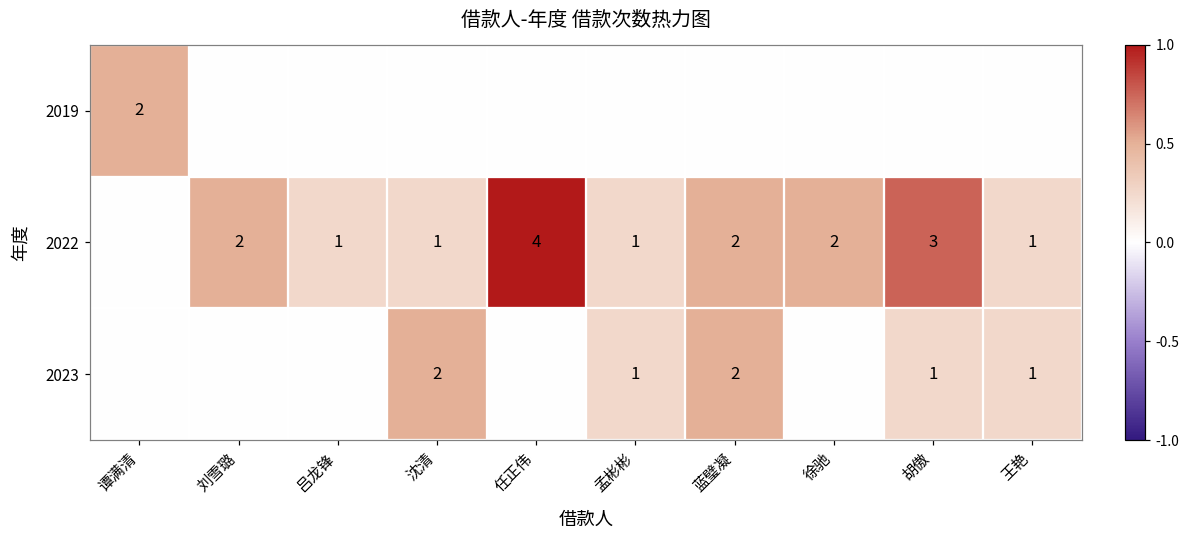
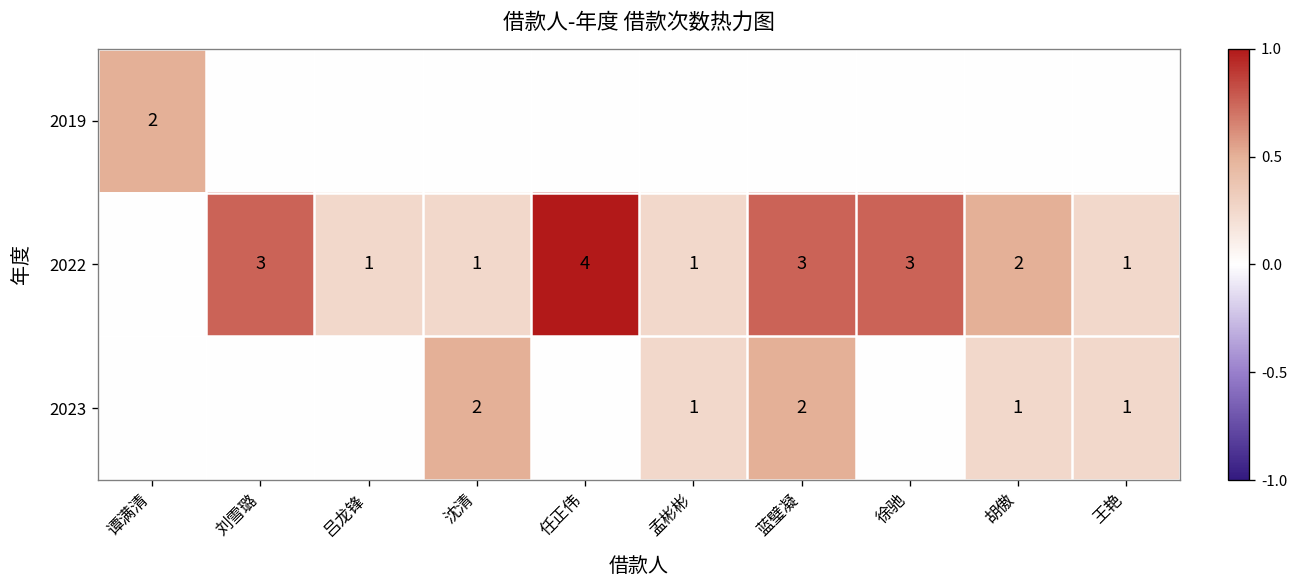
  {
    "2019": {
      "谭满清": 2
    },
    "2022": {
-     "刘雪璐": 2,
+     "刘雪璐": 3,
      "吕龙锋": 1,
      "沈清": 1,
      "任正伟": 4,
      "孟彬彬": 1,
-     "蓝璧凝": 2,
-     "徐驰": 2,
-     "胡傲": 3,
+     "蓝璧凝": 3,
+     "徐驰": 3,
+     "胡傲": 2,
      "王艳": 1
    },
    "2023": {
      "沈清": 2,
      "孟彬彬": 1,
      "蓝璧凝": 2,
      "胡傲": 1,
      "王艳": 1
    }
  }
